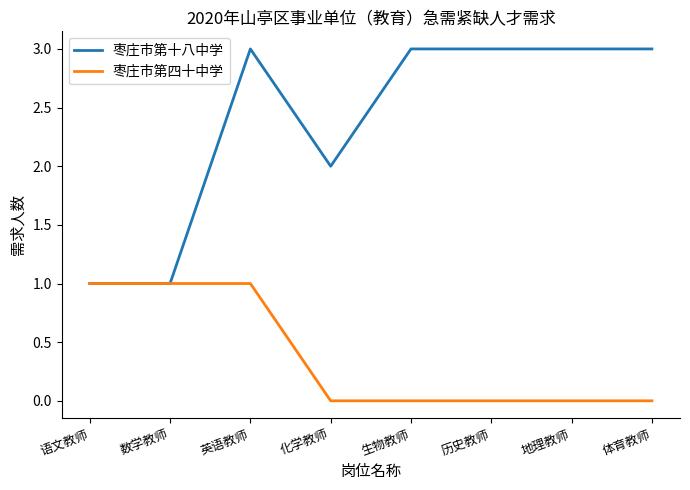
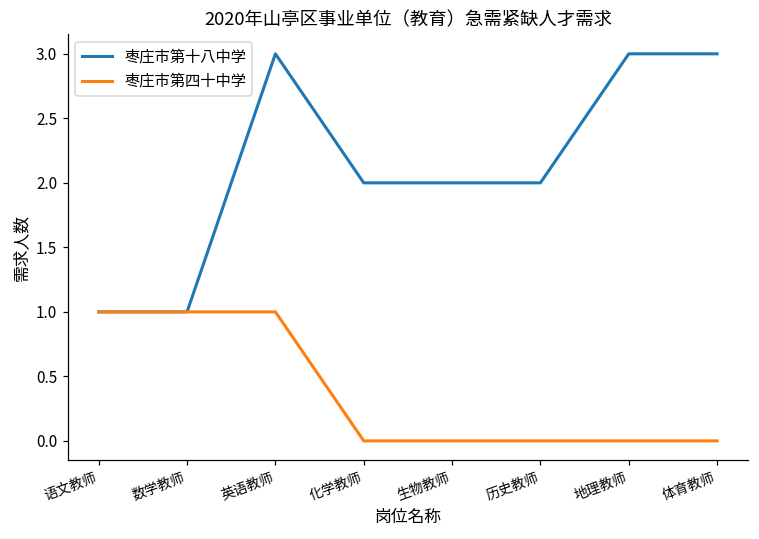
  {
    "枣庄市第十八中学": {
      "英语教师": 3,
      "化学教师": 2,
-     "生物教师": 3,
-     "历史教师": 3,
+     "生物教师": 2,
+     "历史教师": 2,
      "地理教师": 3,
      "体育教师": 3
    },
    "枣庄市第四十中学": {
      "英语教师": 1,
      "化学教师": 0,
      "生物教师": 0,
      "历史教师": 0,
      "地理教师": 0,
      "体育教师": 0
    }
  }
